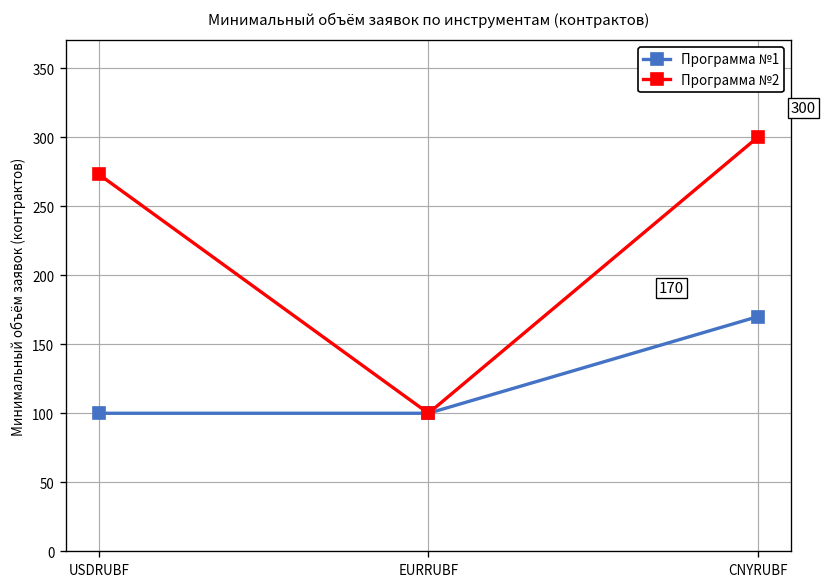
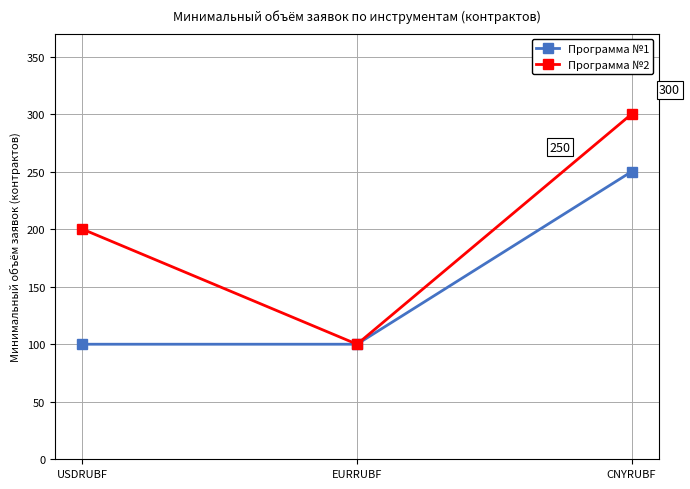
  {
    "Программа №1": {
-     "CNYRUBF": 170
+     "CNYRUBF": 250
    },
    "Программа №2": {
-     "USDRUBF": 273,
+     "USDRUBF": 200,
      "CNYRUBF": 300
    }
  }
